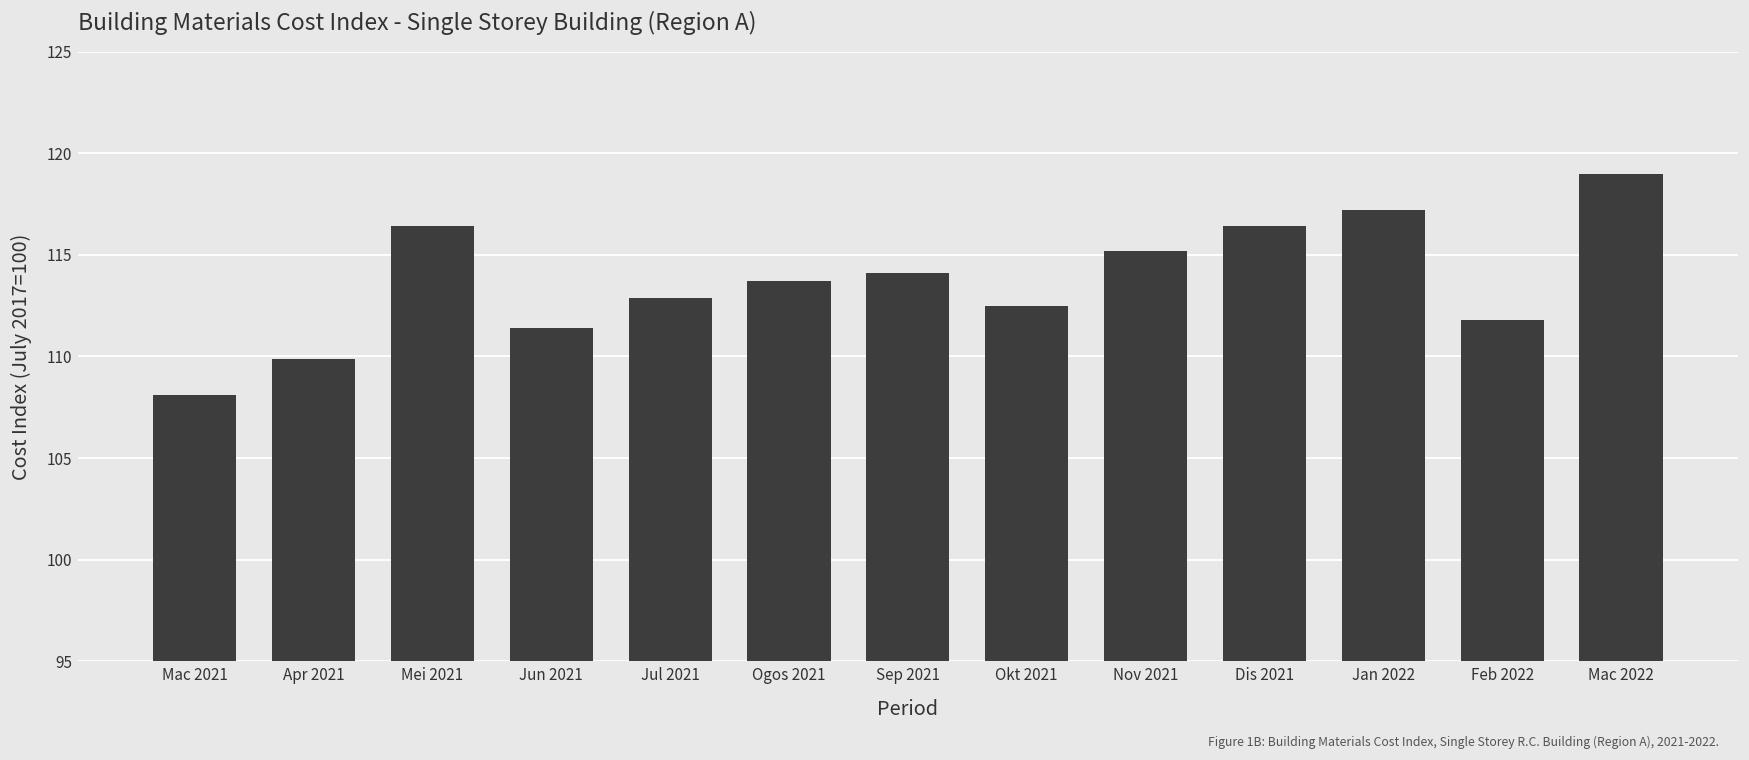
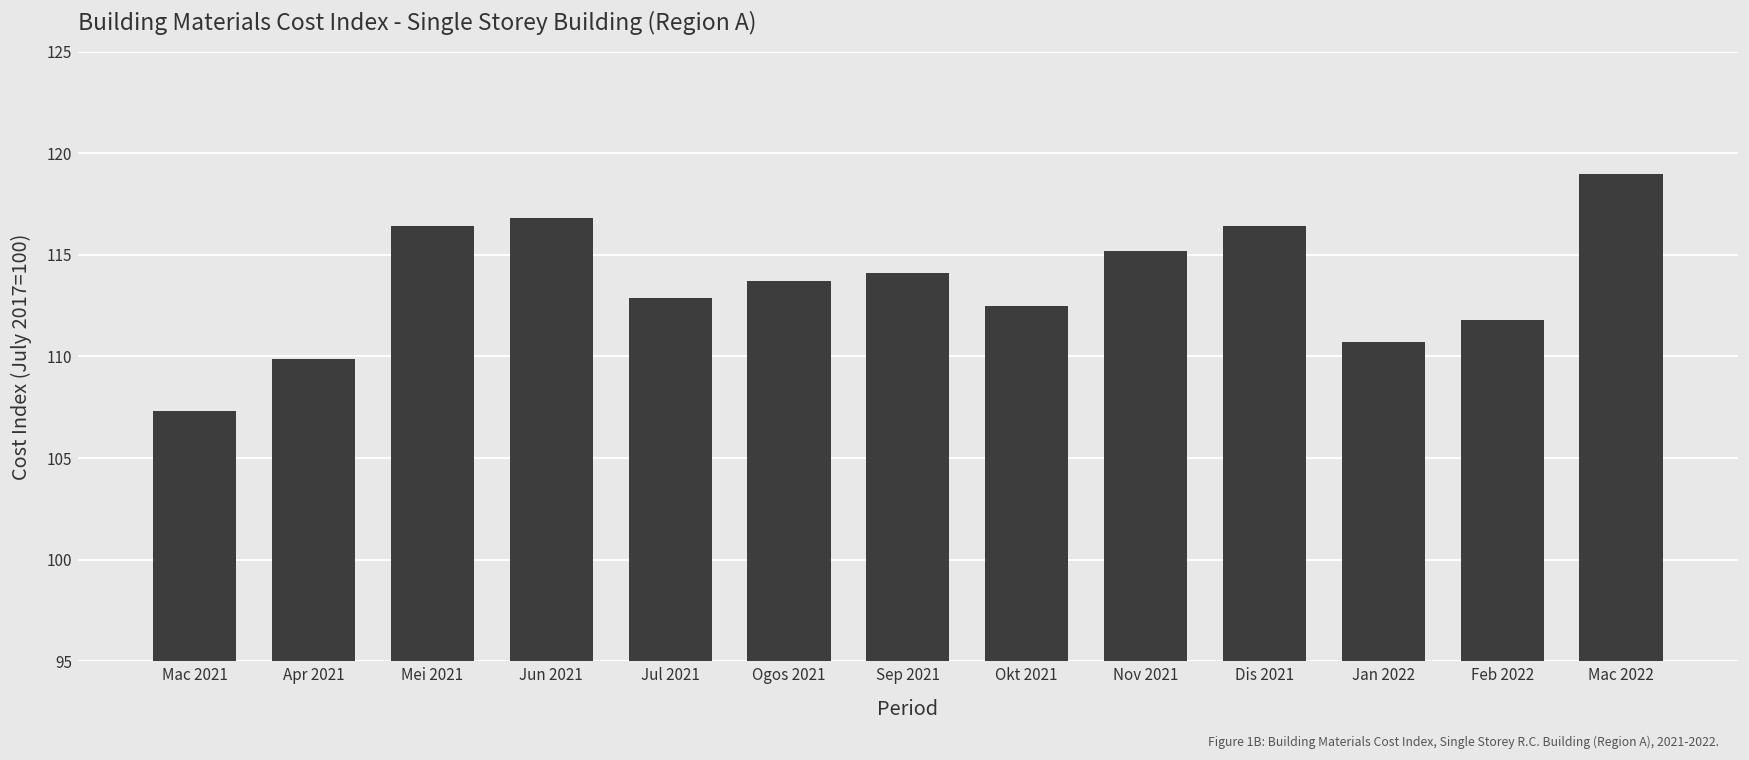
  {
-   "Mac 2021": 108.1,
+   "Mac 2021": 107.3,
    "Apr 2021": 109.9,
    "Mei 2021": 116.4,
-   "Jun 2021": 111.4,
+   "Jun 2021": 116.8,
    "Jul 2021": 112.9,
    "Ogos 2021": 113.7,
    "Sep 2021": 114.1,
    "Okt 2021": 112.5,
    "Nov 2021": 115.2,
    "Dis 2021": 116.4,
-   "Jan 2022": 117.2,
+   "Jan 2022": 110.7,
    "Feb 2022": 111.8,
    "Mac 2022": 119.0
  }
